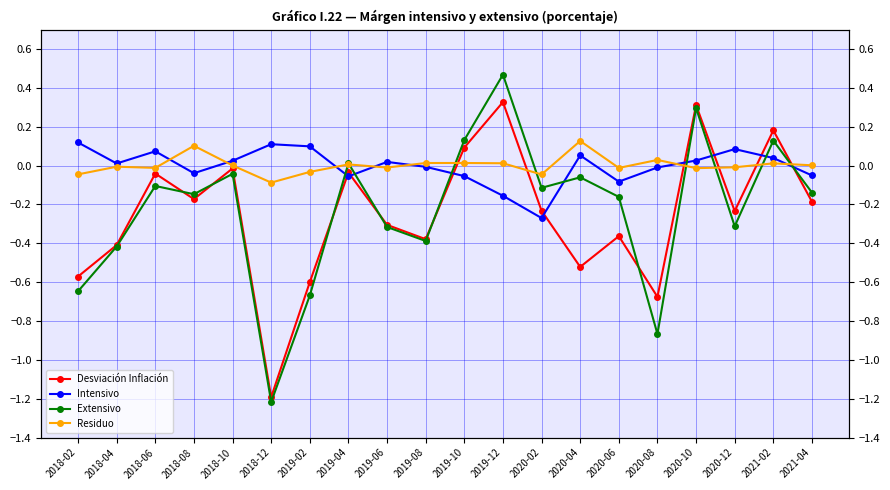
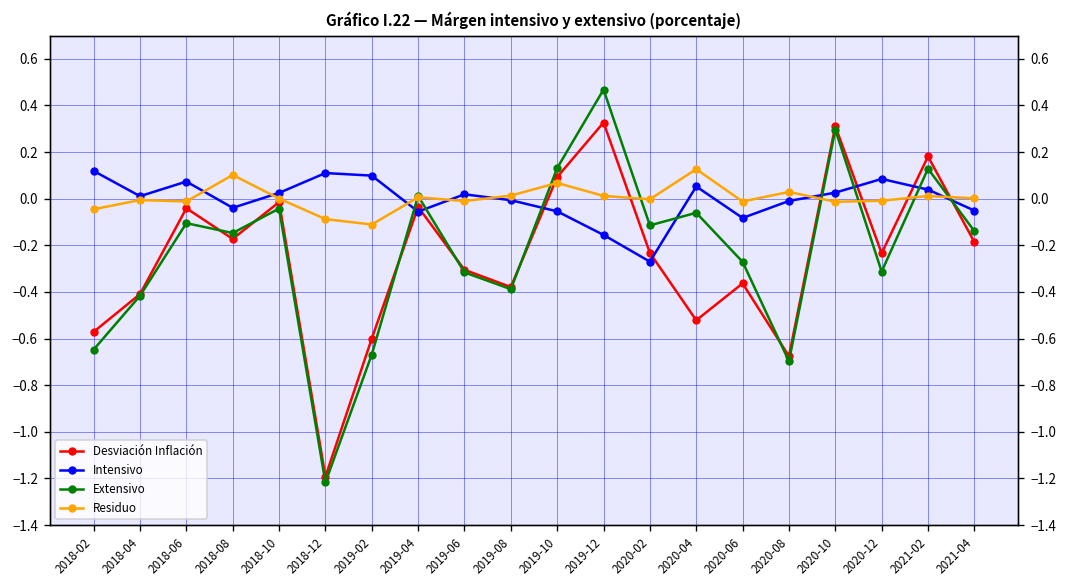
  {
    "Desviación Inflación": {
      "2018-02": -0.57,
      "2018-06": -0.04,
      "2018-08": -0.17,
      "2018-10": -0.01,
      "2018-12": -1.19,
      "2019-02": -0.60,
      "2019-04": -0.04,
      "2019-10": 0.09,
      "2019-12": 0.33,
      "2020-02": -0.23,
      "2020-04": -0.52,
      "2020-06": -0.36,
      "2020-08": -0.68,
      "2020-10": 0.31,
      "2020-12": -0.23,
      "2021-02": 0.18,
      "2021-04": -0.19
    },
    "Intensivo": {
      "2018-02": 0.12,
      "2018-04": 0.01,
      "2018-06": 0.07,
      "2018-08": -0.04,
      "2018-10": 0.02,
      "2018-12": 0.11,
      "2019-02": 0.10,
      "2019-04": -0.06,
      "2019-06": 0.02,
      "2019-08": -0.01,
      "2019-10": -0.05,
      "2019-12": -0.16,
      "2020-02": -0.27,
      "2020-04": 0.05,
      "2020-06": -0.08,
      "2020-08": -0.01,
      "2020-10": 0.03,
      "2020-12": 0.08,
      "2021-02": 0.04,
      "2021-04": -0.05
    },
    "Extensivo": {
      "2018-02": -0.65,
      "2018-06": -0.10,
      "2018-08": -0.15,
      "2018-10": -0.04,
      "2018-12": -1.22,
      "2019-02": -0.67,
      "2019-10": 0.13,
      "2019-12": 0.47,
      "2020-02": -0.11,
      "2020-04": -0.06,
-     "2020-06": -0.16,
-     "2020-08": -0.87,
+     "2020-06": -0.27,
+     "2020-08": -0.70,
      "2020-10": 0.30,
      "2020-12": -0.31,
      "2021-02": 0.13,
      "2021-04": -0.14
    },
    "Residuo": {
      "2018-02": -0.05,
      "2018-04": -0.01,
      "2018-06": -0.01,
      "2018-08": 0.10,
      "2018-10": 0.00,
      "2018-12": -0.09,
-     "2019-02": -0.03,
+     "2019-02": -0.11,
      "2019-06": -0.01,
      "2019-08": 0.01,
-     "2019-10": 0.01,
+     "2019-10": 0.07,
      "2019-12": 0.01,
-     "2020-02": -0.05,
+     "2020-02": 0.00,
      "2020-04": 0.13,
      "2020-06": -0.01,
      "2020-08": 0.03,
      "2020-10": -0.01,
      "2020-12": -0.01,
      "2021-02": 0.01,
      "2021-04": 0.00
    }
  }
